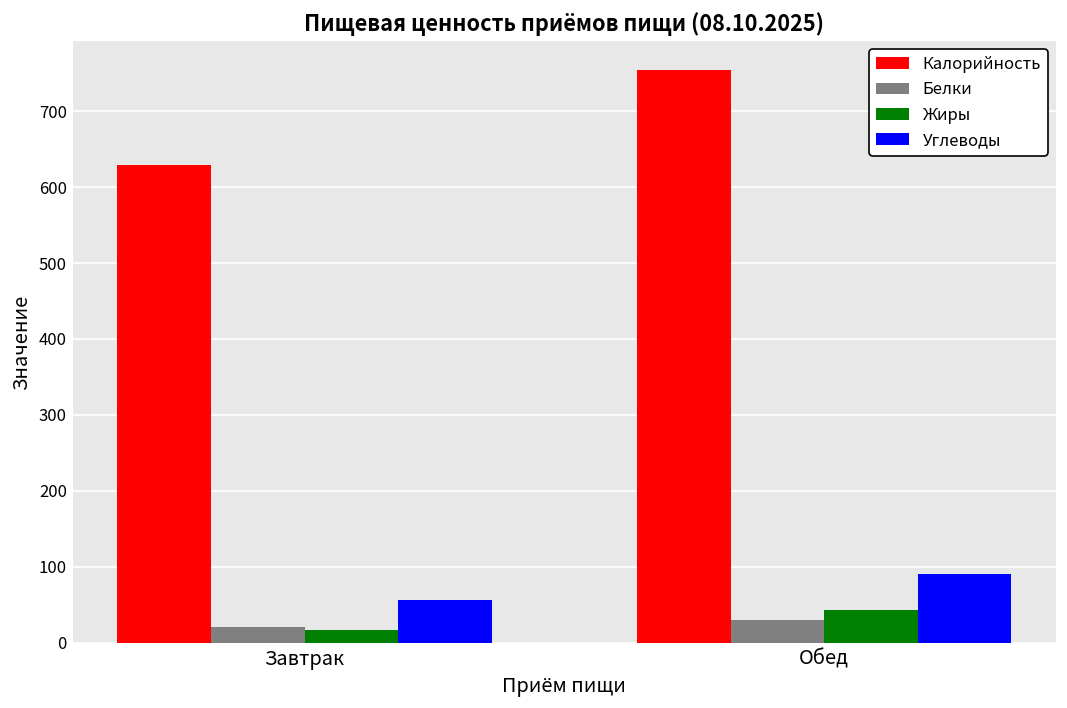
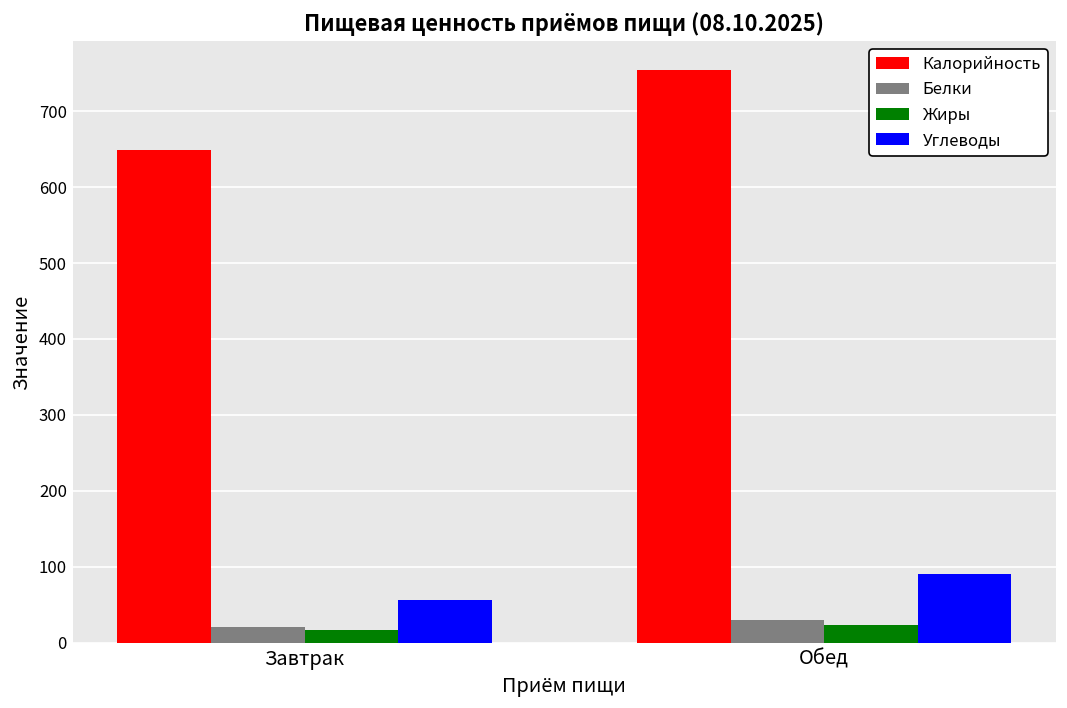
  {
    "Калорийность": {
-     "Завтрак": 630,
+     "Завтрак": 650,
      "Обед": 750
    },
    "Белки": {
      "Завтрак": 20,
      "Обед": 30
    },
    "Жиры": {
      "Завтрак": 20,
-     "Обед": 40
+     "Обед": 20
    },
    "Углеводы": {
      "Завтрак": 60,
      "Обед": 90
    }
  }
